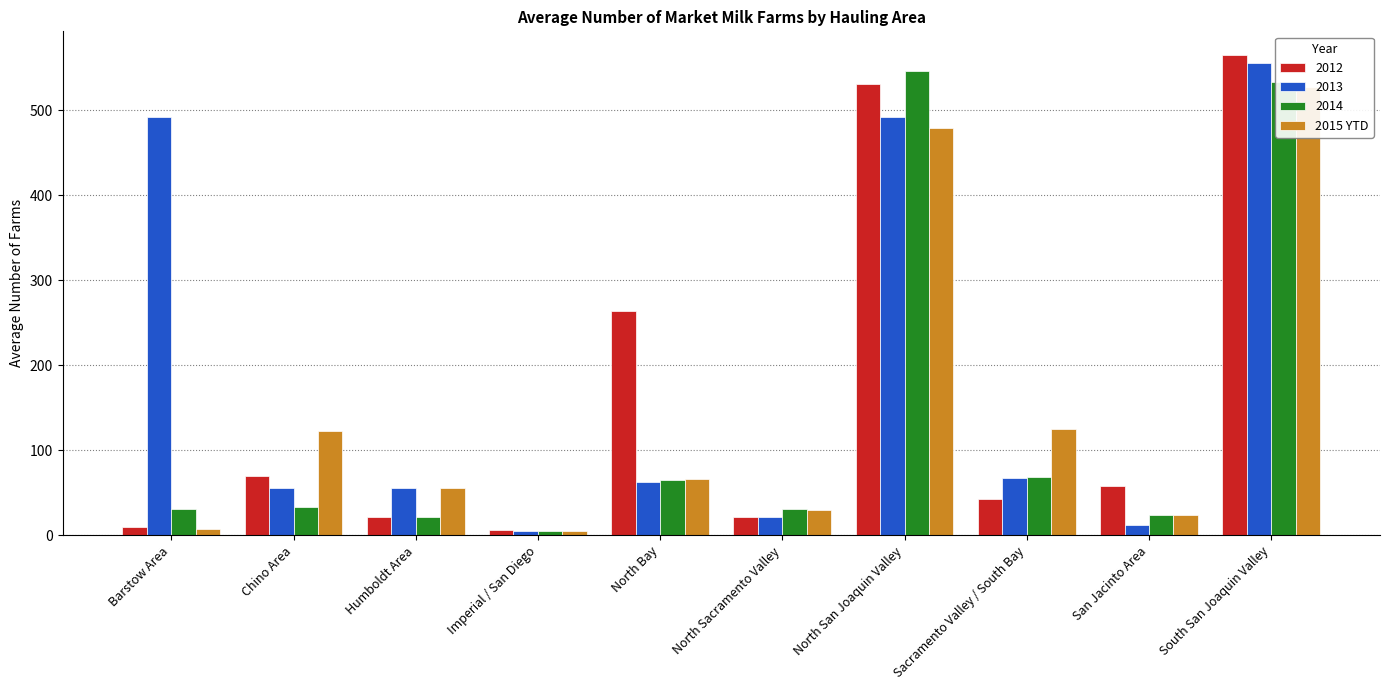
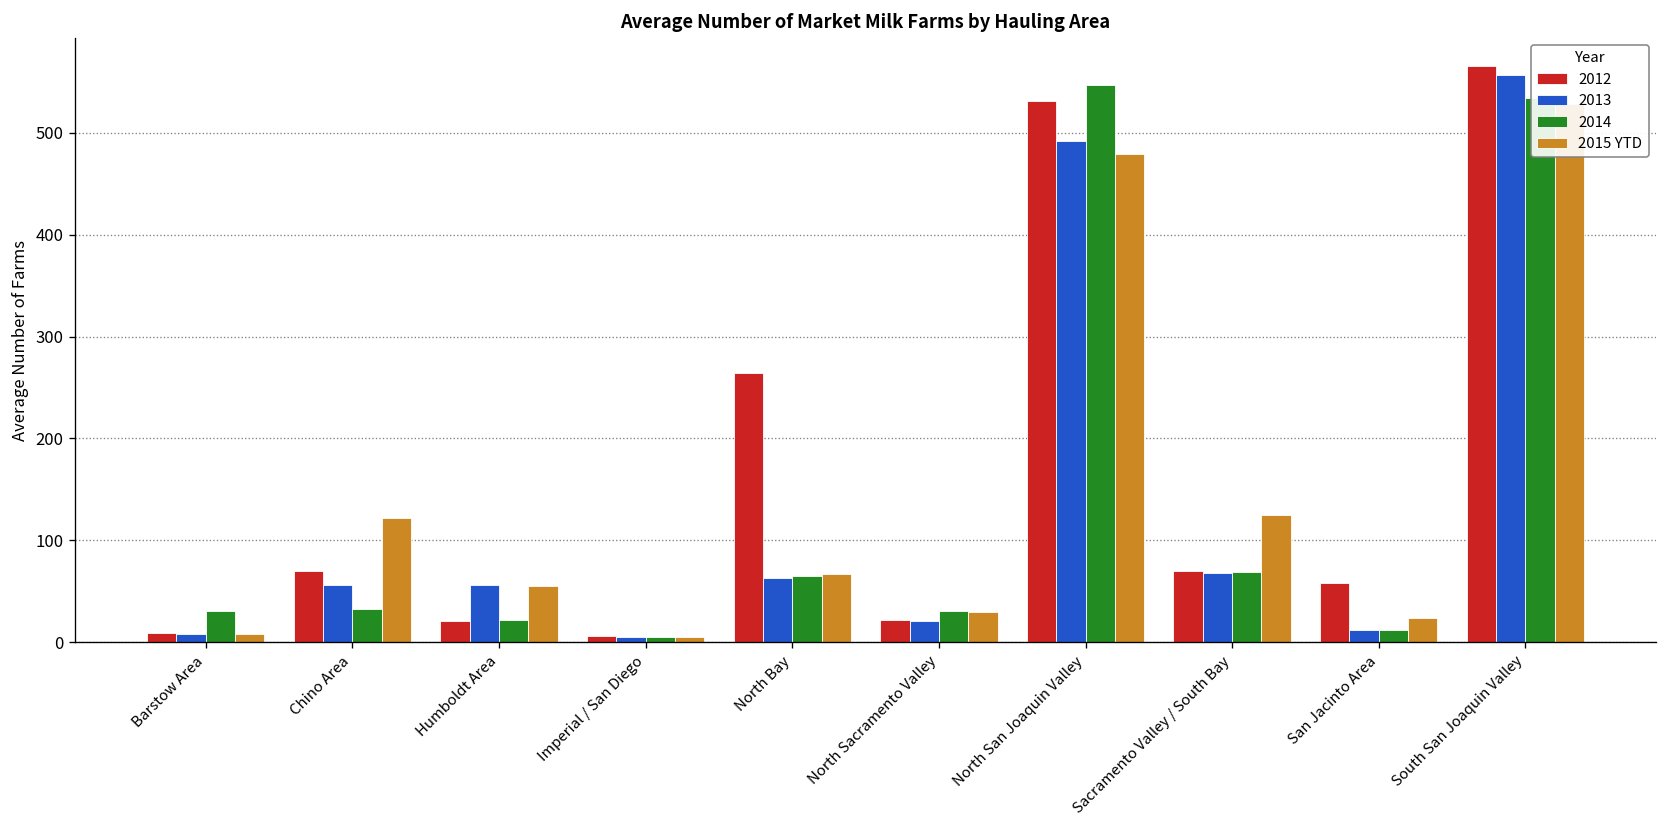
  {
    "2012": {
      "Barstow Area": 10,
      "Chino Area": 70,
      "Humboldt Area": 20,
      "Imperial / San Diego": 10,
      "North Bay": 260,
      "North Sacramento Valley": 20,
      "North San Joaquin Valley": 530,
-     "Sacramento Valley / South Bay": 40,
+     "Sacramento Valley / South Bay": 70,
      "San Jacinto Area": 60,
      "South San Joaquin Valley": 560
    },
    "2013": {
-     "Barstow Area": 490,
+     "Barstow Area": 10,
      "Chino Area": 60,
      "Humboldt Area": 60,
      "Imperial / San Diego": 10,
      "North Bay": 60,
      "North Sacramento Valley": 20,
      "North San Joaquin Valley": 490,
      "Sacramento Valley / South Bay": 70,
      "San Jacinto Area": 10,
      "South San Joaquin Valley": 560
    },
    "2014": {
      "Barstow Area": 30,
      "Chino Area": 30,
      "Humboldt Area": 20,
      "Imperial / San Diego": 0,
      "North Bay": 70,
      "North Sacramento Valley": 30,
      "North San Joaquin Valley": 550,
      "Sacramento Valley / South Bay": 70,
-     "San Jacinto Area": 20
+     "San Jacinto Area": 10
    },
    "2015 YTD": {
      "Barstow Area": 10,
      "Chino Area": 120,
      "Humboldt Area": 60,
      "Imperial / San Diego": 10,
      "North Bay": 70,
      "North Sacramento Valley": 30,
      "North San Joaquin Valley": 480,
      "Sacramento Valley / South Bay": 120,
      "San Jacinto Area": 20
    }
  }
